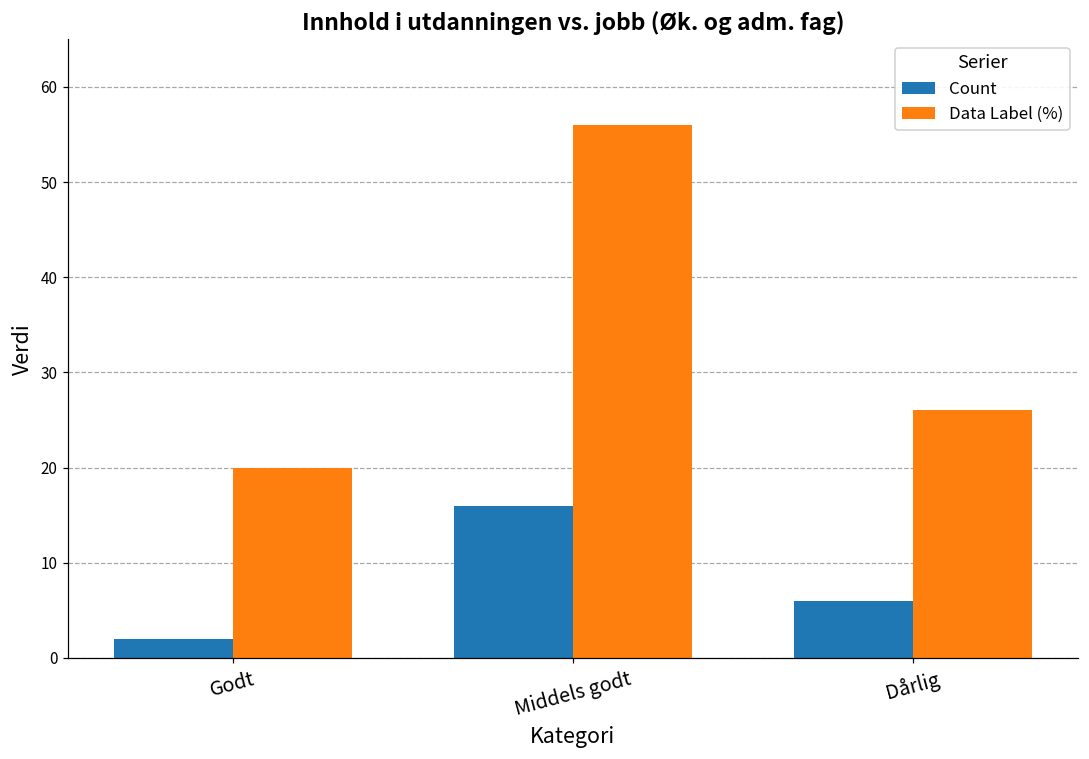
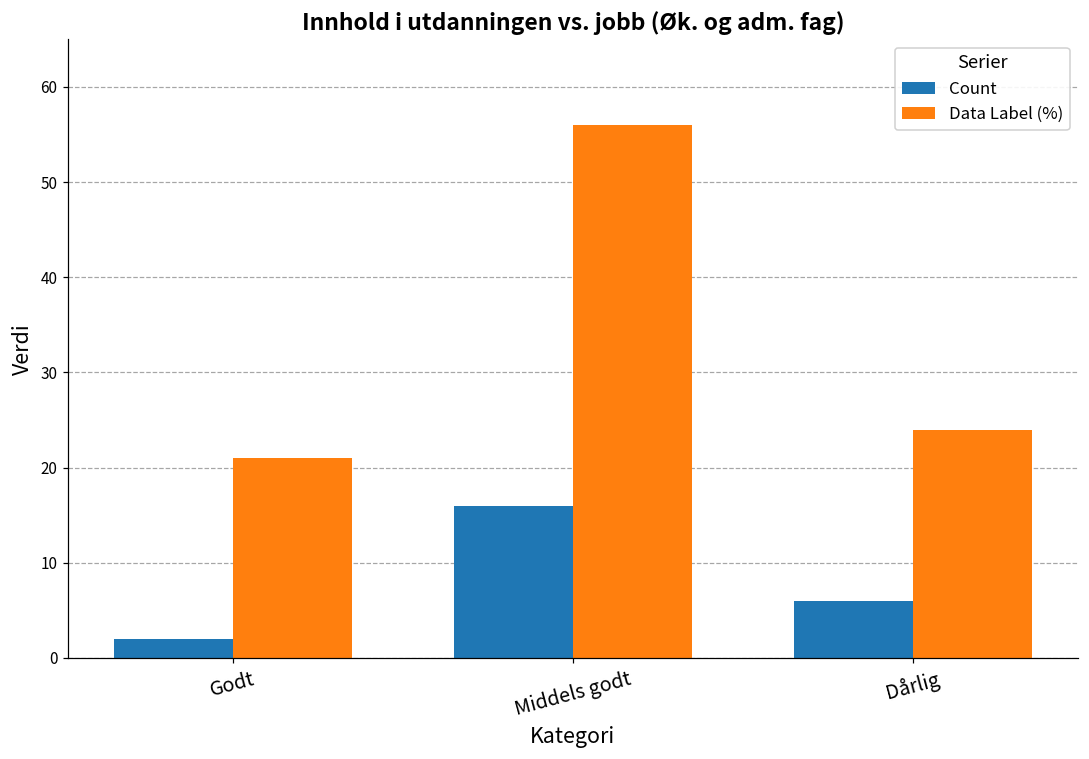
  {
    "Count": {
      "Godt": 2,
      "Middels godt": 16,
      "Dårlig": 6
    },
    "Data Label (%)": {
-     "Godt": 20,
+     "Godt": 21,
      "Middels godt": 56,
-     "Dårlig": 26
+     "Dårlig": 24
    }
  }
